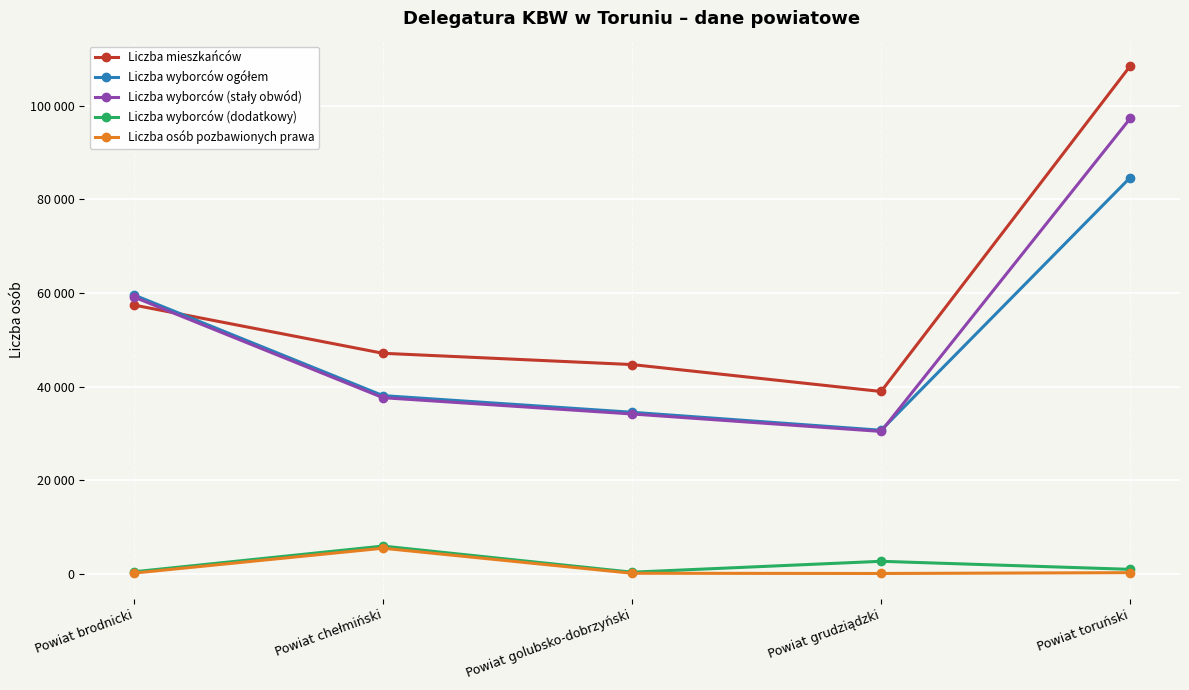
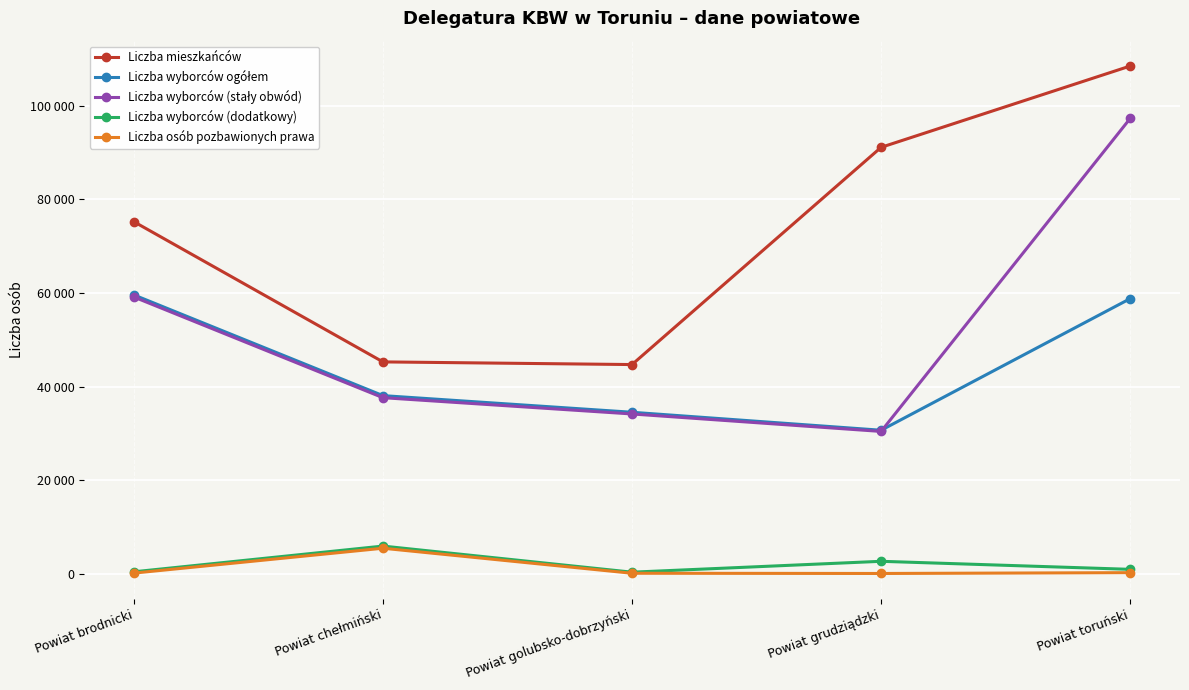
  {
    "Liczba mieszkańców": {
-     "Powiat brodnicki": 57000,
-     "Powiat chełmiński": 47000,
+     "Powiat brodnicki": 75000,
+     "Powiat chełmiński": 45000,
      "Powiat golubsko-dobrzyński": 45000,
-     "Powiat grudziądzki": 39000,
+     "Powiat grudziądzki": 91000,
      "Powiat toruński": 108000
    },
    "Liczba wyborców ogółem": {
-     "Powiat toruński": 85000
+     "Powiat toruński": 59000
    },
    "Liczba wyborców (stały obwód)": {
      "Powiat toruński": 97000
    },
    "Liczba wyborców (dodatkowy)": {
      "Powiat grudziądzki": 3000,
      "Powiat toruński": 1000
    },
    "Liczba osób pozbawionych prawa": {
      "Powiat grudziądzki": 0,
      "Powiat toruński": 0
    }
  }
